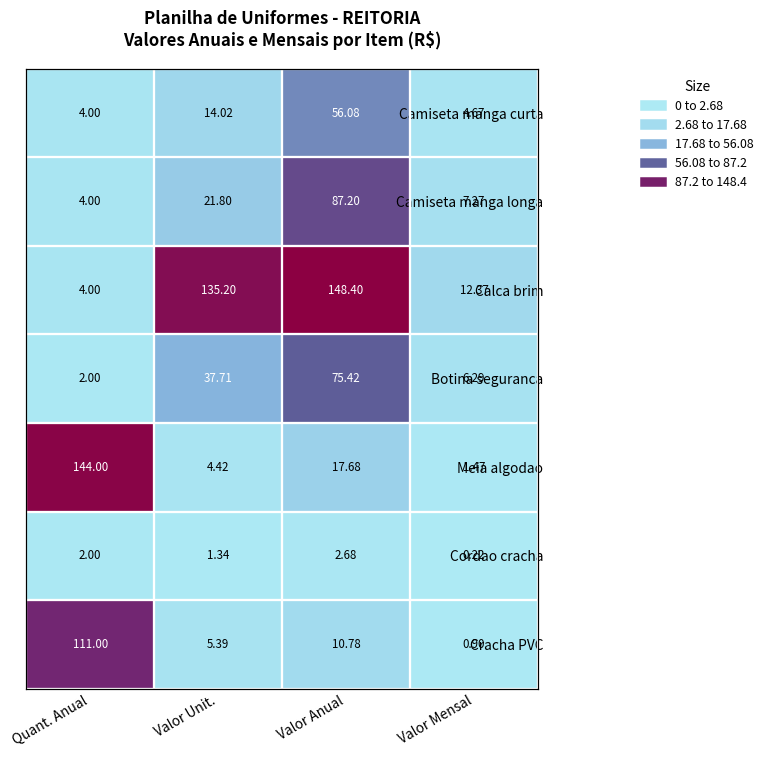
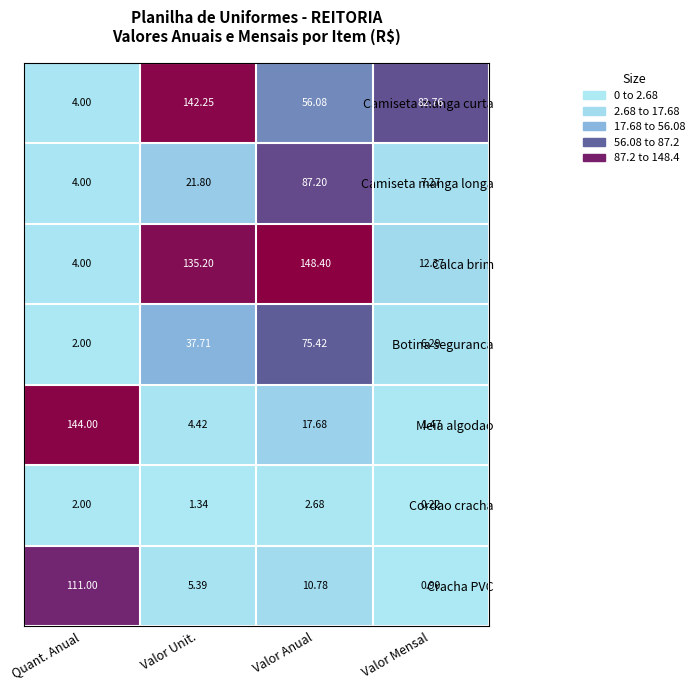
  {
    "Camiseta manga curta": {
      "Quant. Anual": 4.00,
-     "Valor Unit.": 14.02,
+     "Valor Unit.": 142.25,
      "Valor Anual": 56.08,
-     "Valor Mensal": 4.67
+     "Valor Mensal": 82.76
    },
    "Camiseta manga longa": {
      "Quant. Anual": 4.00,
      "Valor Unit.": 21.80,
      "Valor Anual": 87.20,
      "Valor Mensal": 7.27
    },
    "Calca brim": {
      "Quant. Anual": 4.00,
      "Valor Unit.": 135.20,
      "Valor Anual": 148.40,
      "Valor Mensal": 12.37
    },
    "Botina seguranca": {
      "Quant. Anual": 2.00,
      "Valor Unit.": 37.71,
      "Valor Anual": 75.42,
      "Valor Mensal": 6.29
    },
    "Meia algodao": {
      "Quant. Anual": 144.00,
      "Valor Unit.": 4.42,
      "Valor Anual": 17.68,
      "Valor Mensal": 1.47
    },
    "Cordao cracha": {
      "Quant. Anual": 2.00,
      "Valor Unit.": 1.34,
      "Valor Anual": 2.68,
      "Valor Mensal": 0.22
    },
    "Cracha PVC": {
      "Quant. Anual": 111.00,
      "Valor Unit.": 5.39,
      "Valor Anual": 10.78,
      "Valor Mensal": 0.90
    }
  }
